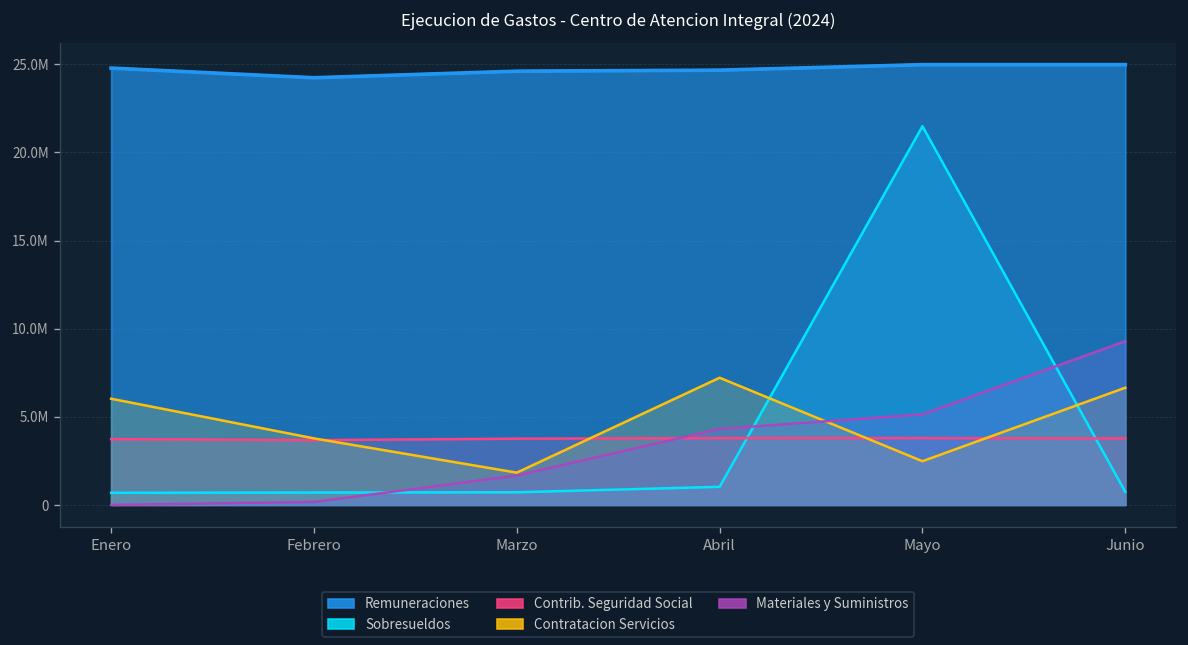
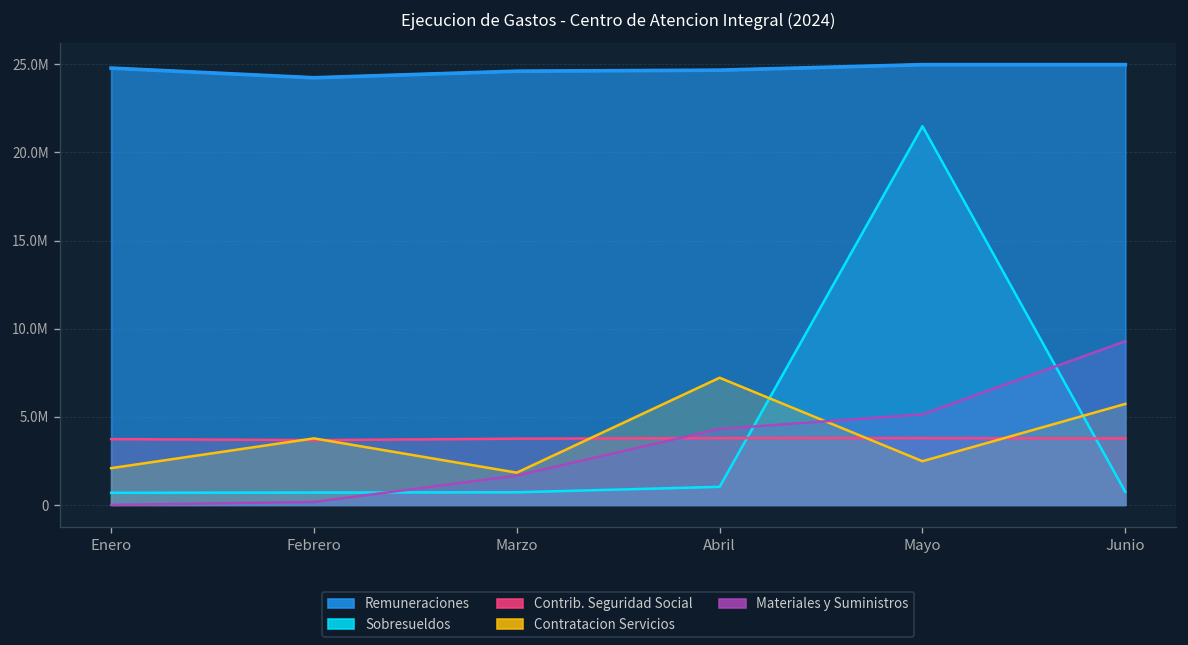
  {
    "Contratacion Servicios": {
-     "Enero": 6000000,
+     "Enero": 2100000,
      "Abril": 7200000,
      "Mayo": 2500000,
-     "Junio": 6600000
+     "Junio": 5700000
    }
  }
